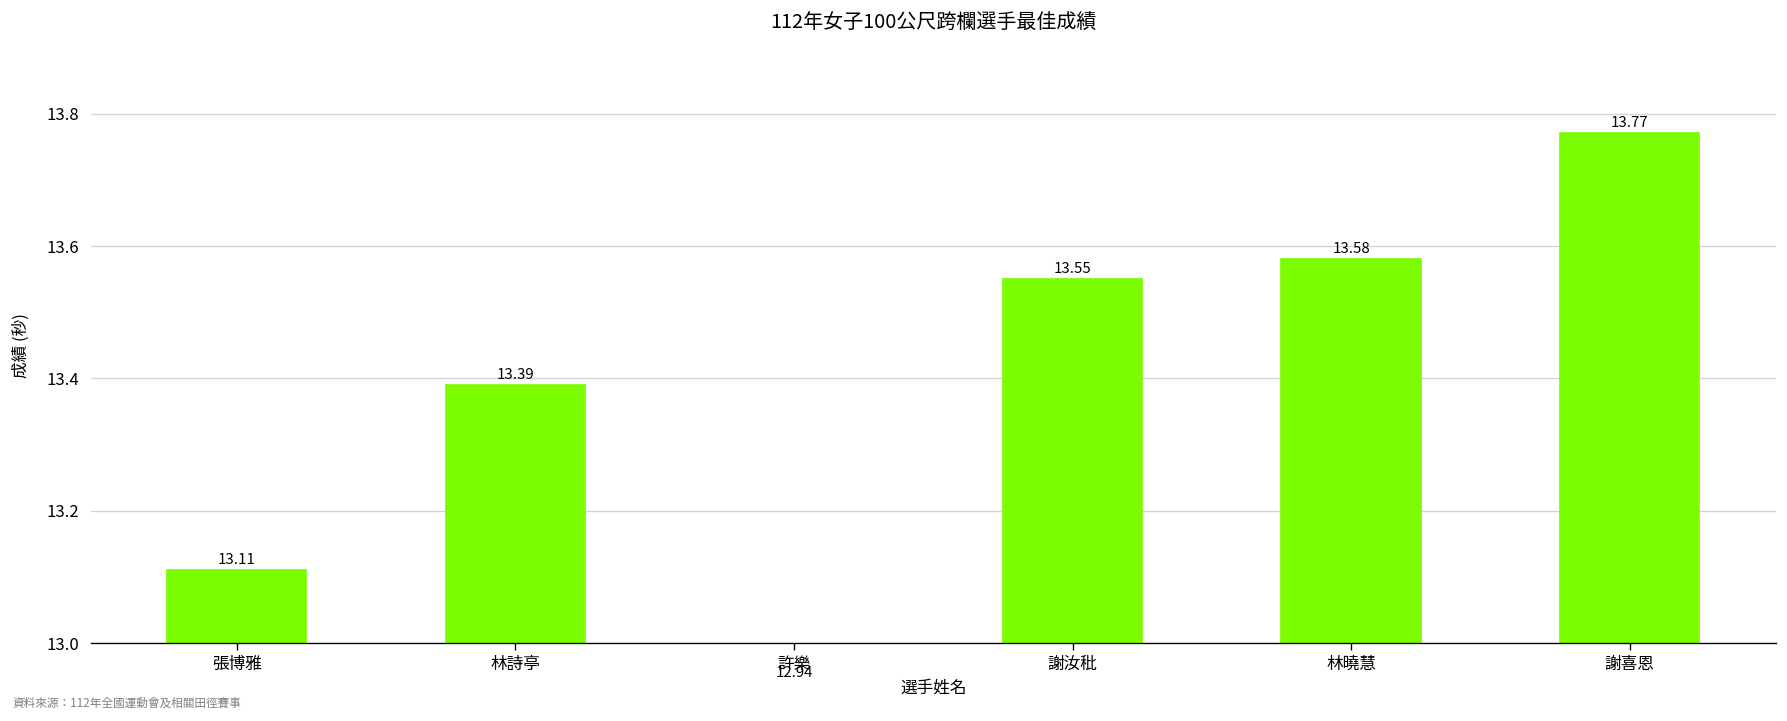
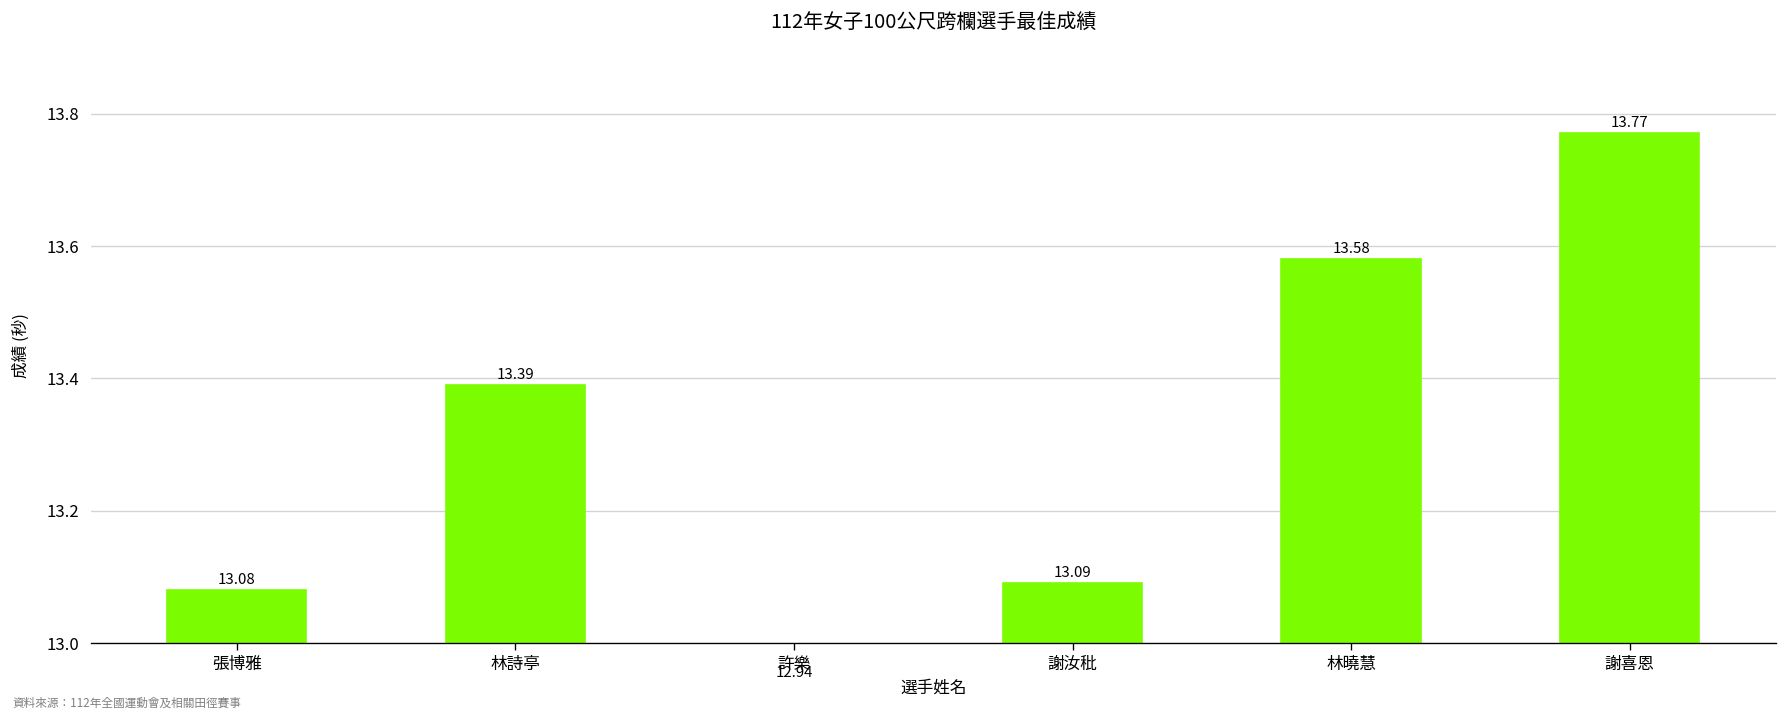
  {
-   "張博雅": 13.11,
+   "張博雅": 13.08,
    "林詩亭": 13.39,
-   "謝汝秕": 13.55,
+   "謝汝秕": 13.09,
    "林曉慧": 13.58,
    "謝喜恩": 13.77
  }
